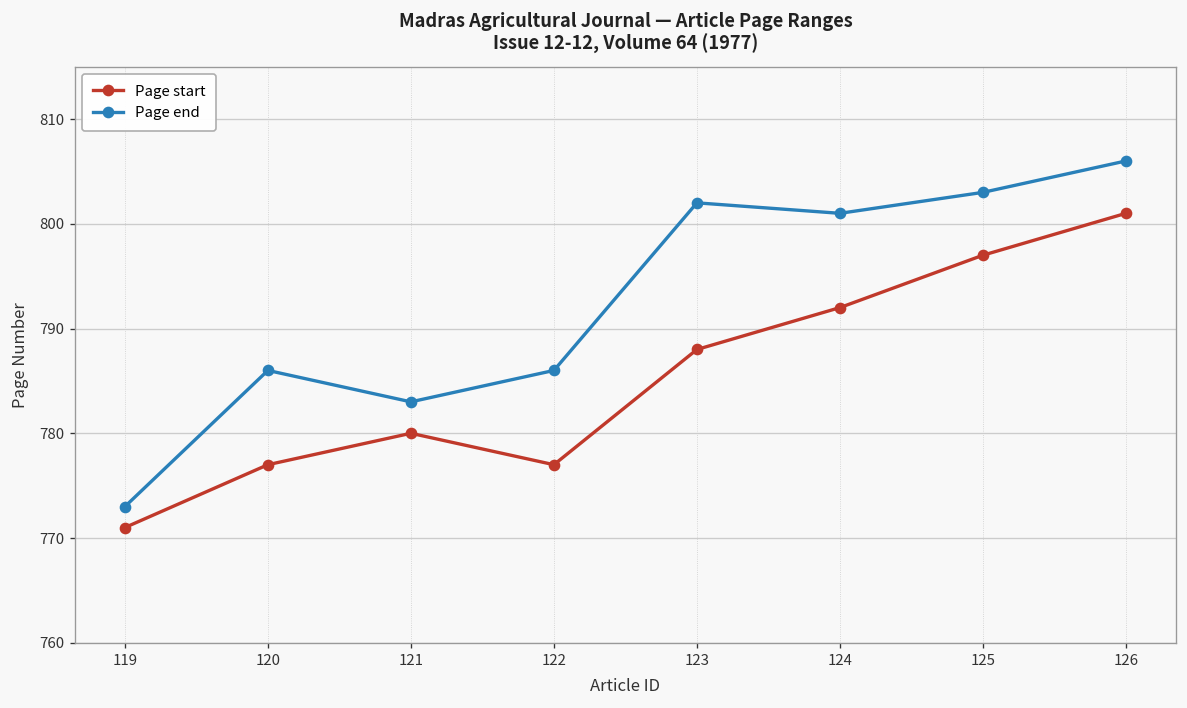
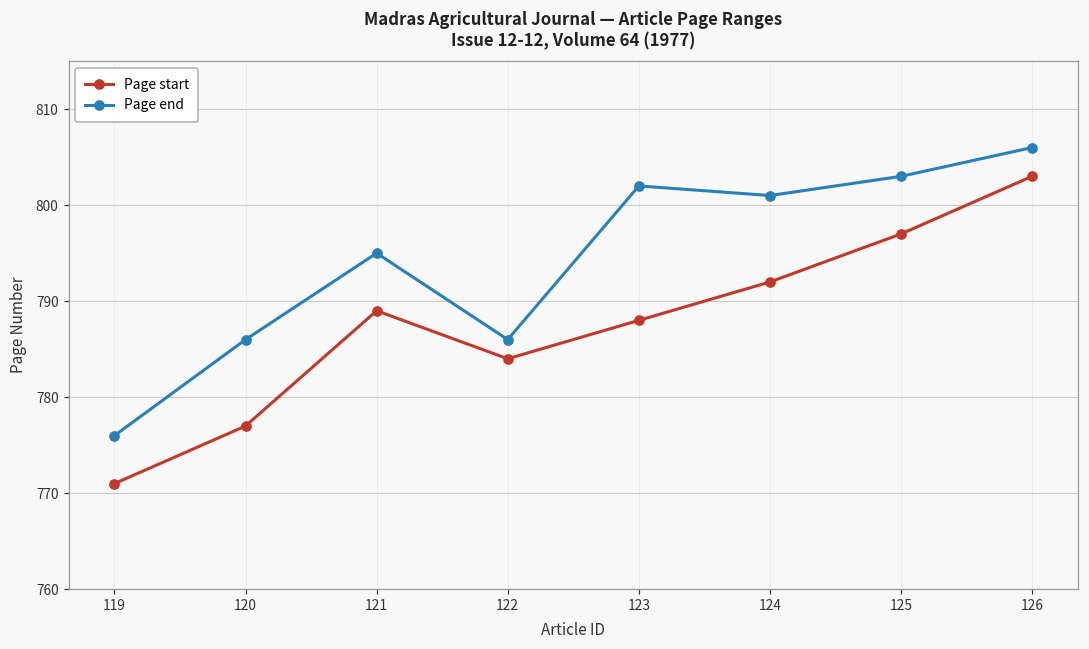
  {
    "Page start": {
      "119": 771,
      "120": 777,
-     "121": 780,
-     "122": 777,
+     "121": 789,
+     "122": 784,
      "123": 788,
      "124": 792,
      "125": 797,
-     "126": 801
+     "126": 803
    },
    "Page end": {
-     "119": 773,
+     "119": 776,
      "120": 786,
-     "121": 783,
+     "121": 795,
      "122": 786,
      "123": 802,
      "124": 801,
      "125": 803,
      "126": 806
    }
  }
